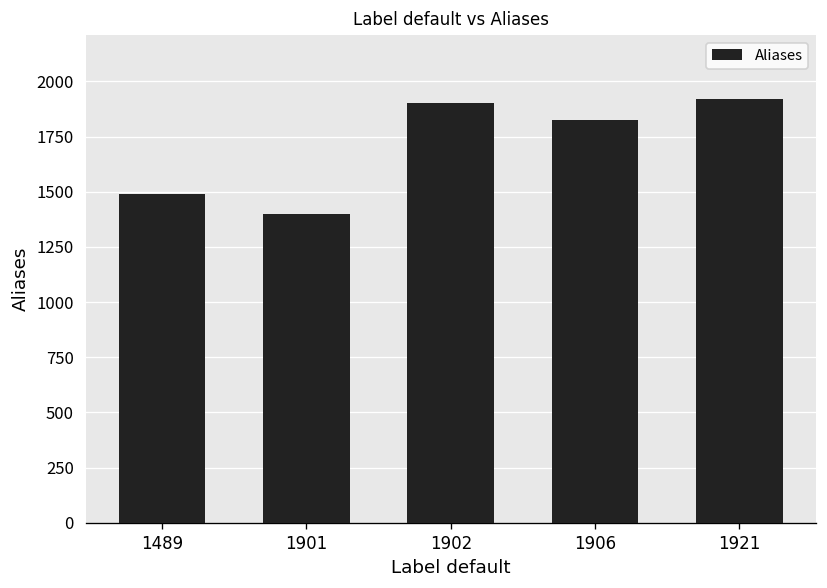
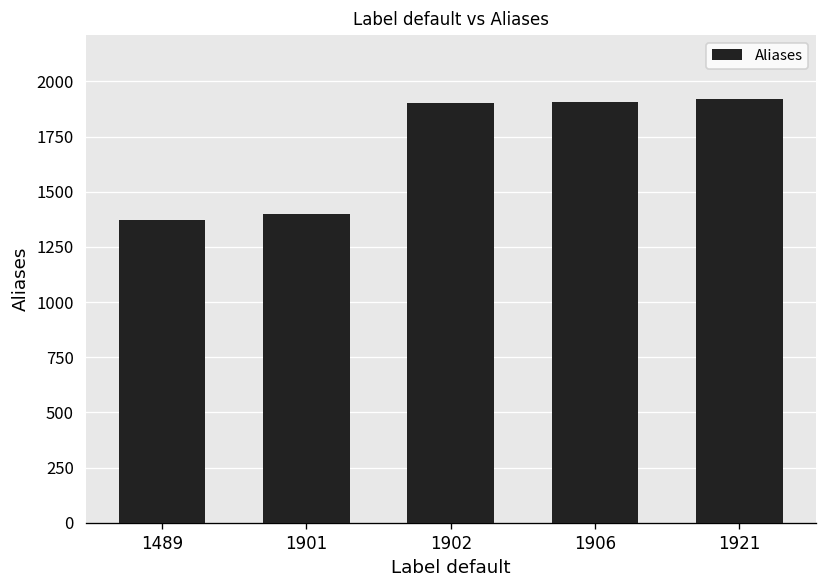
  {
-   "1489": 1490,
+   "1489": 1370,
    "1901": 1400,
    "1902": 1900,
-   "1906": 1820,
+   "1906": 1910,
    "1921": 1920
  }
